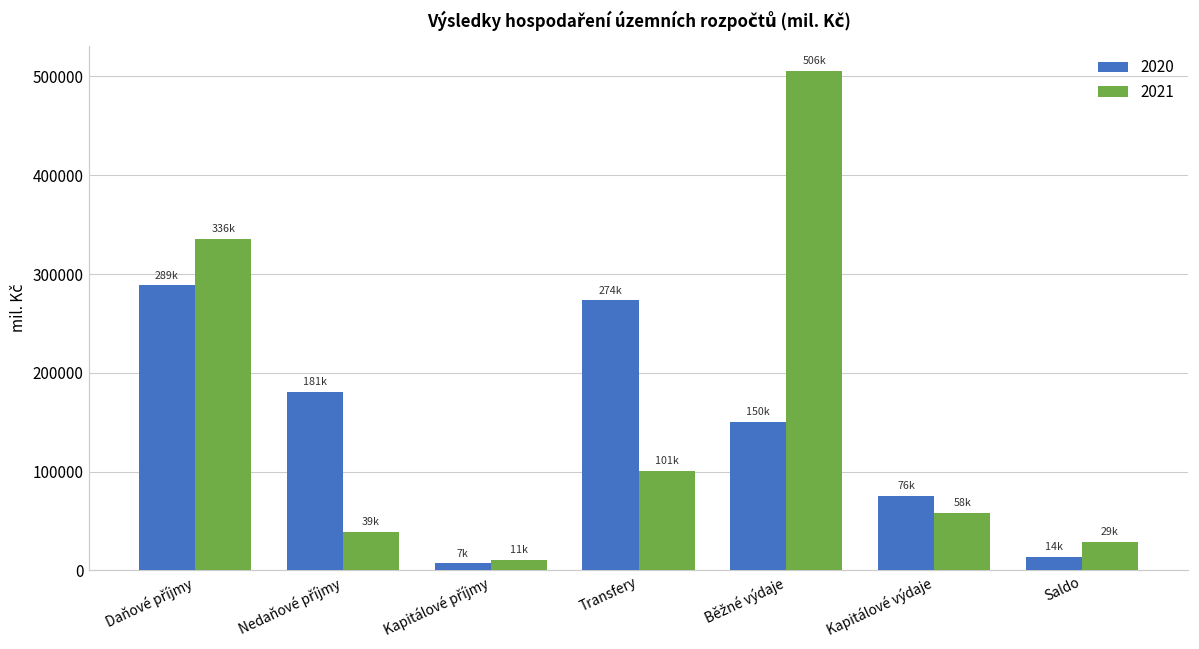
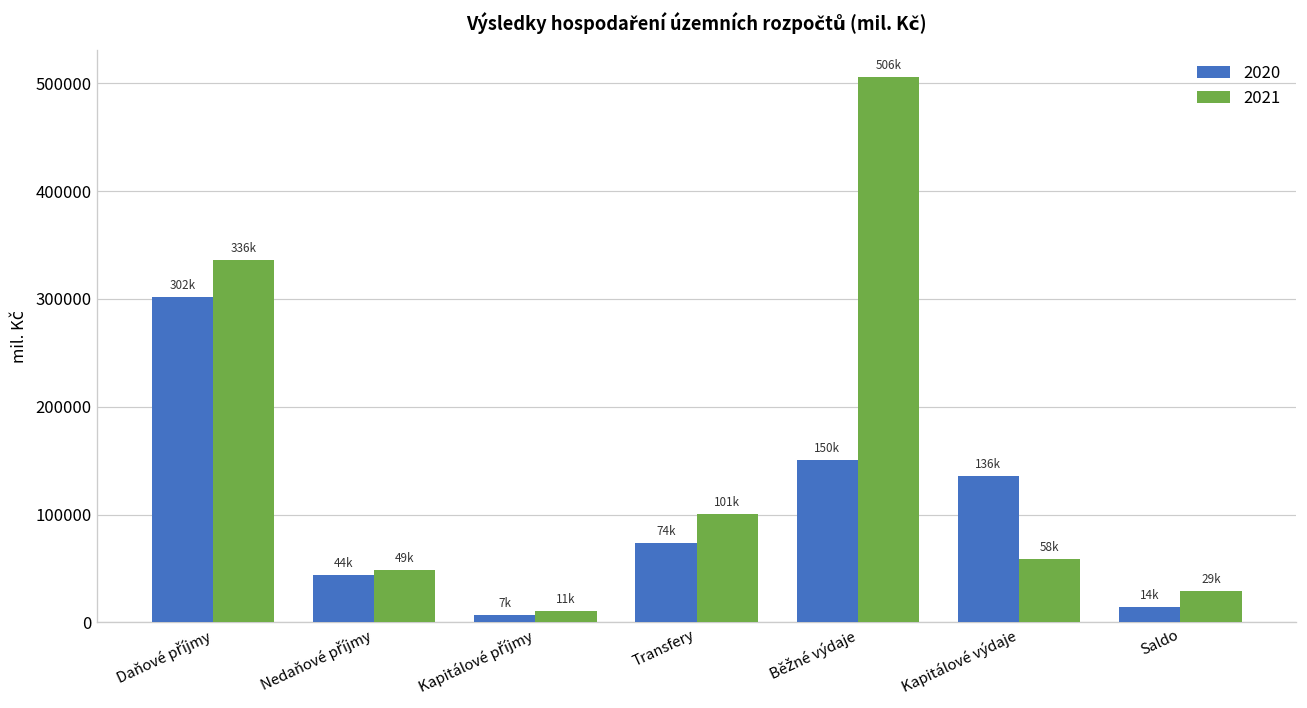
  {
    "2020": {
-     "Daňové příjmy": "289k",
-     "Nedaňové příjmy": "181k",
+     "Daňové příjmy": "302k",
+     "Nedaňové příjmy": "44k",
      "Kapitálové příjmy": "7k",
-     "Transfery": "274k",
+     "Transfery": "74k",
      "Běžné výdaje": "150k",
-     "Kapitálové výdaje": "76k",
+     "Kapitálové výdaje": "136k",
      "Saldo": "14k"
    },
    "2021": {
      "Daňové příjmy": "336k",
-     "Nedaňové příjmy": "39k",
+     "Nedaňové příjmy": "49k",
      "Kapitálové příjmy": "11k",
      "Transfery": "101k",
      "Běžné výdaje": "506k",
      "Kapitálové výdaje": "58k",
      "Saldo": "29k"
    }
  }
